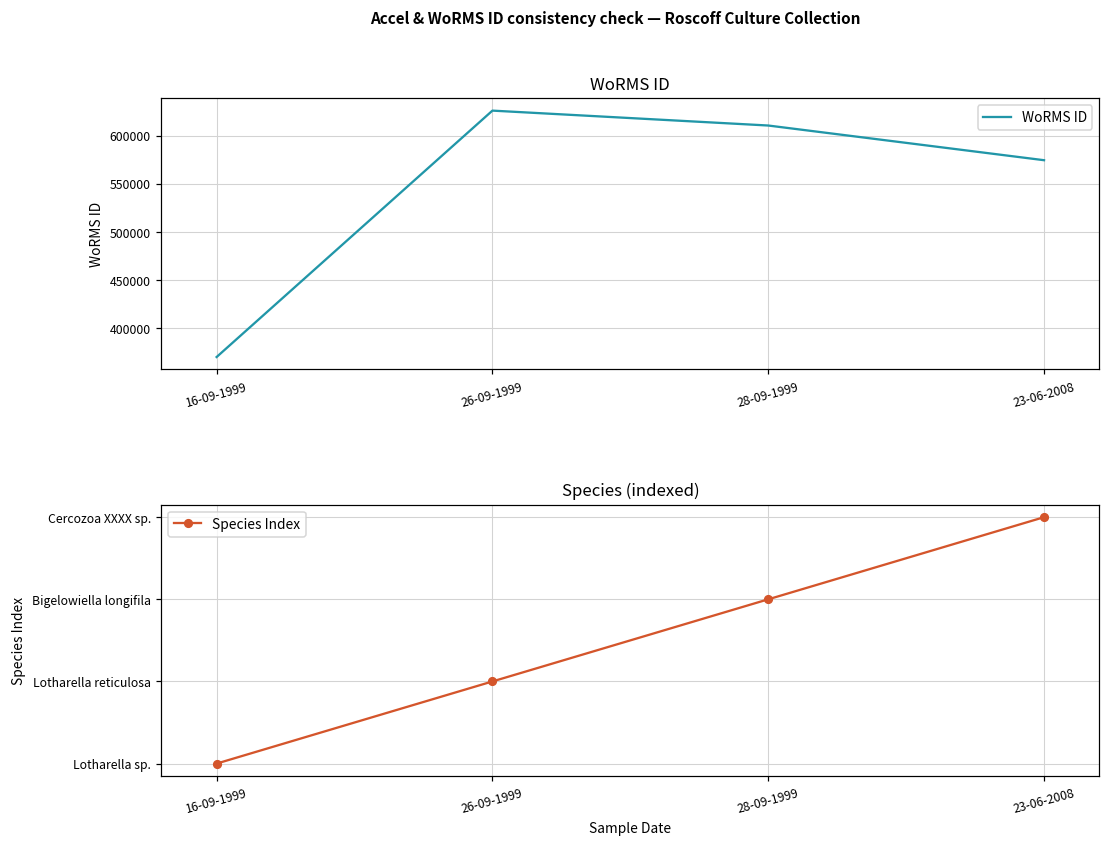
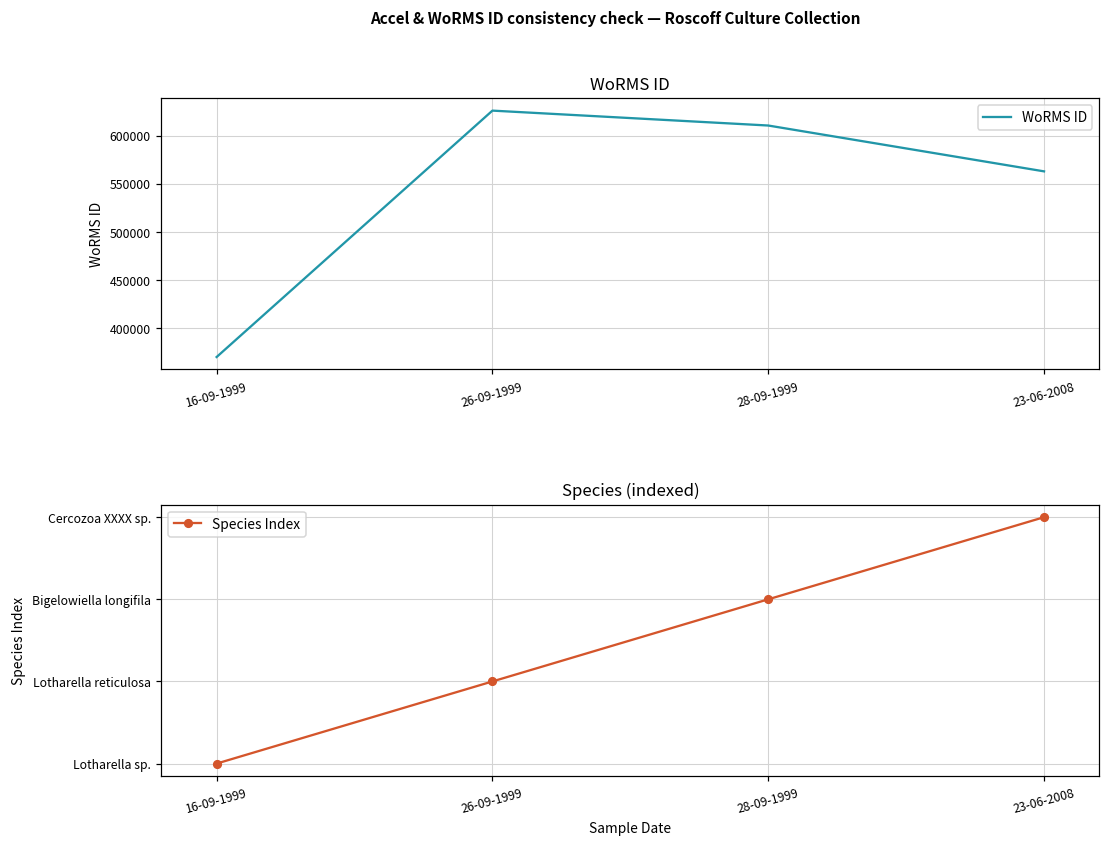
  {
    "WoRMS ID": {
      "16-09-1999": 370000,
      "26-09-1999": 630000,
      "28-09-1999": 610000,
-     "23-06-2008": 570000
+     "23-06-2008": 560000
    }
  }
